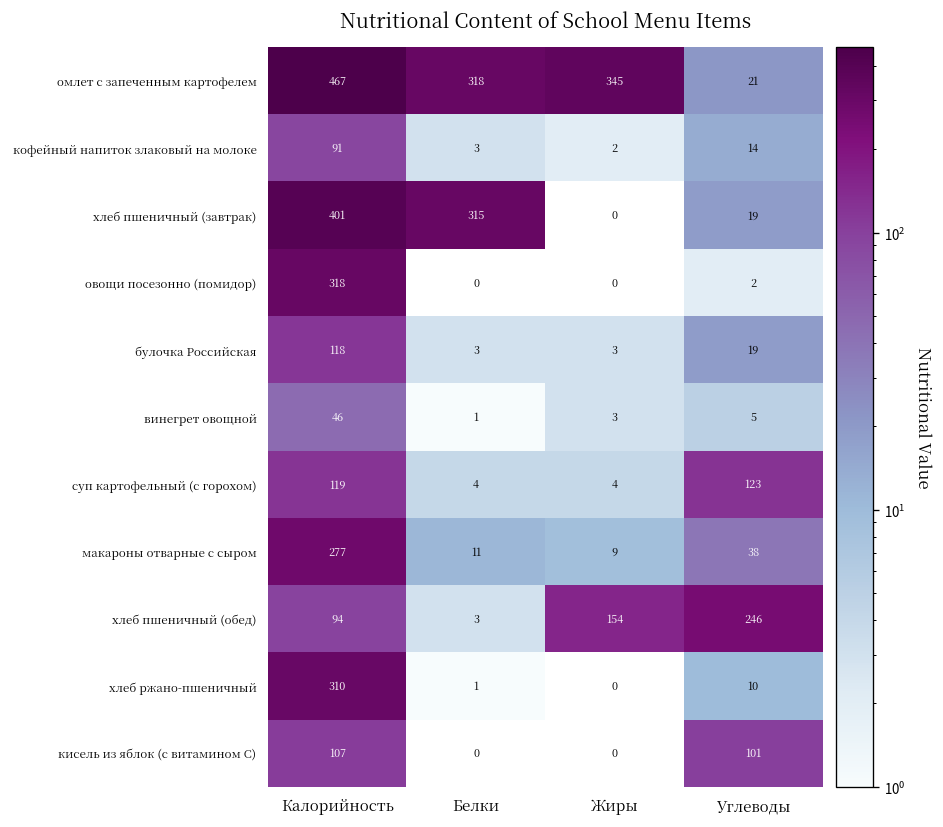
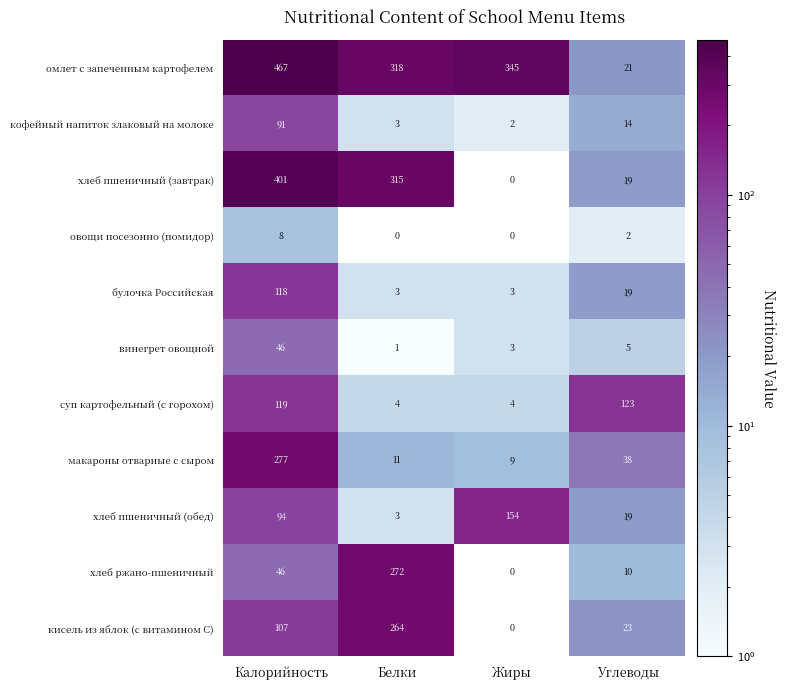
  {
    "омлет с запеченным картофелем": {
      "Калорийность": 467,
      "Белки": 318,
      "Жиры": 345,
      "Углеводы": 21
    },
    "кофейный напиток злаковый на молоке": {
      "Калорийность": 91,
      "Белки": 3,
      "Жиры": 2,
      "Углеводы": 14
    },
    "хлеб пшеничный (завтрак)": {
      "Калорийность": 401,
      "Белки": 315,
      "Жиры": 0,
      "Углеводы": 19
    },
    "овощи посезонно (помидор)": {
-     "Калорийность": 318,
+     "Калорийность": 8,
      "Белки": 0,
      "Жиры": 0,
      "Углеводы": 2
    },
    "булочка Российская": {
      "Калорийность": 118,
      "Белки": 3,
      "Жиры": 3,
      "Углеводы": 19
    },
    "винегрет овощной": {
      "Калорийность": 46,
      "Белки": 1,
      "Жиры": 3,
      "Углеводы": 5
    },
    "суп картофельный (с горохом)": {
      "Калорийность": 119,
      "Белки": 4,
      "Жиры": 4,
      "Углеводы": 123
    },
    "макароны отварные с сыром": {
      "Калорийность": 277,
      "Белки": 11,
      "Жиры": 9,
      "Углеводы": 38
    },
    "хлеб пшеничный (обед)": {
      "Калорийность": 94,
      "Белки": 3,
      "Жиры": 154,
-     "Углеводы": 246
+     "Углеводы": 19
    },
    "хлеб ржано-пшеничный": {
-     "Калорийность": 310,
-     "Белки": 1,
+     "Калорийность": 46,
+     "Белки": 272,
      "Жиры": 0,
      "Углеводы": 10
    },
    "кисель из яблок (с витамином С)": {
      "Калорийность": 107,
-     "Белки": 0,
+     "Белки": 264,
      "Жиры": 0,
-     "Углеводы": 101
+     "Углеводы": 23
    }
  }
